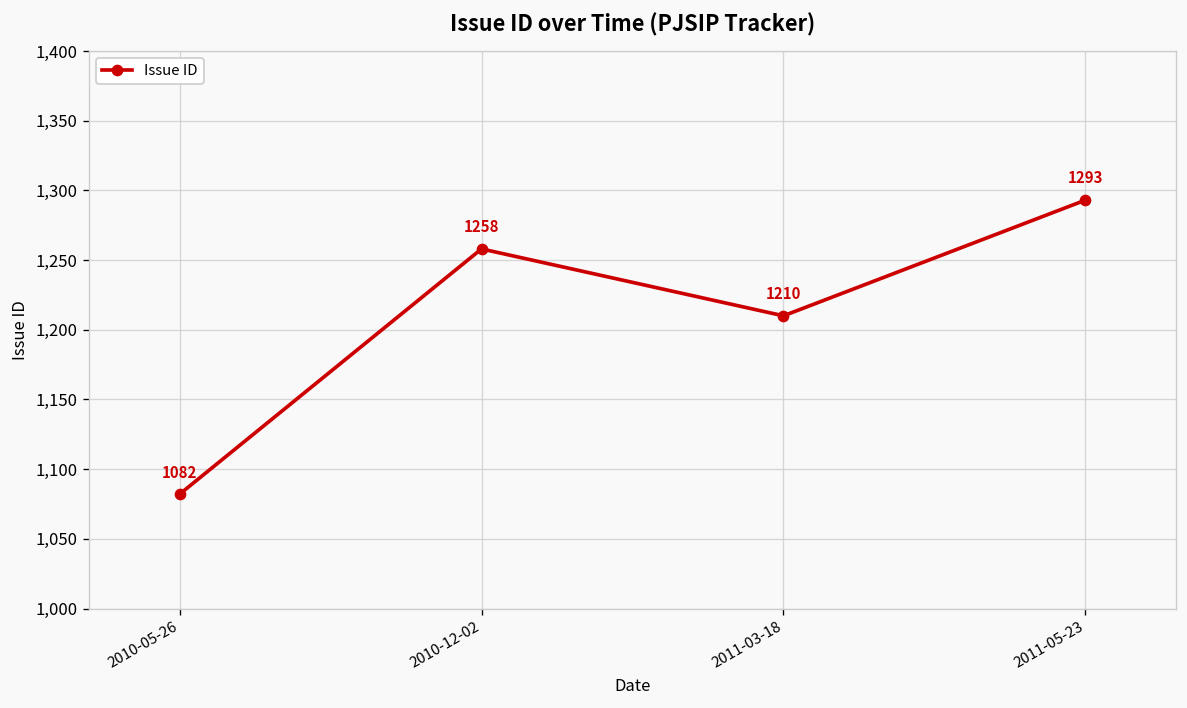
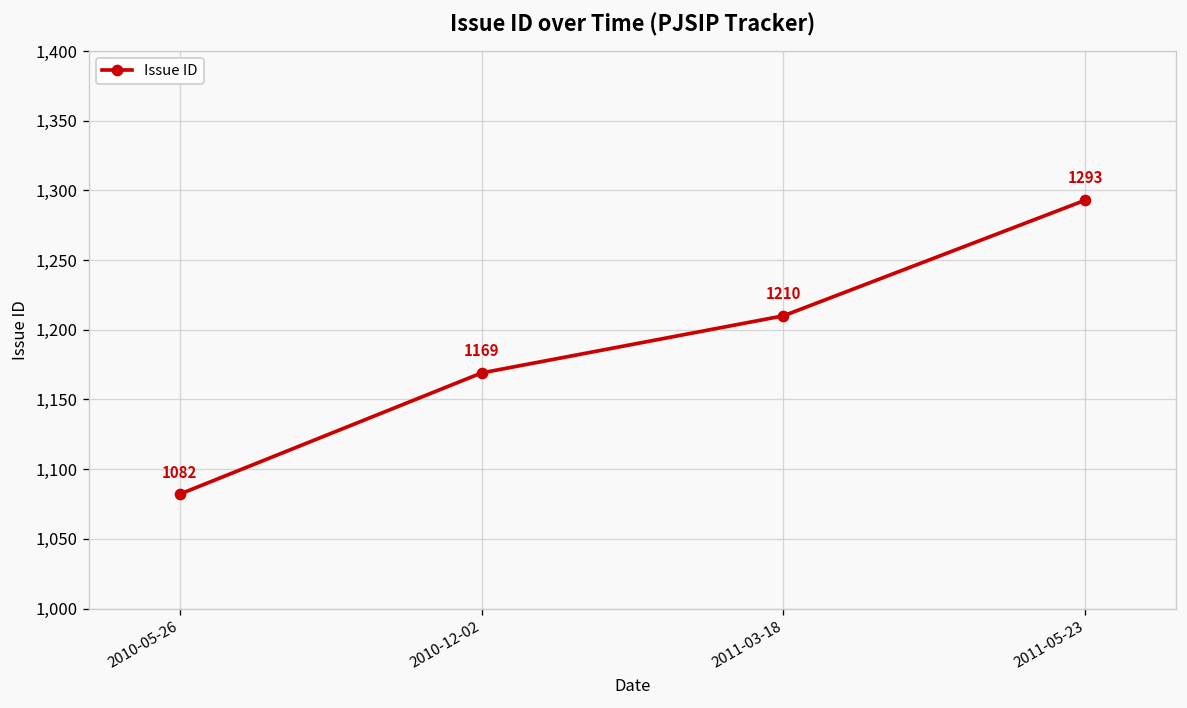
  {
    "2010-05-26": 1082,
-   "2010-12-02": 1258,
+   "2010-12-02": 1169,
    "2011-03-18": 1210,
    "2011-05-23": 1293
  }
